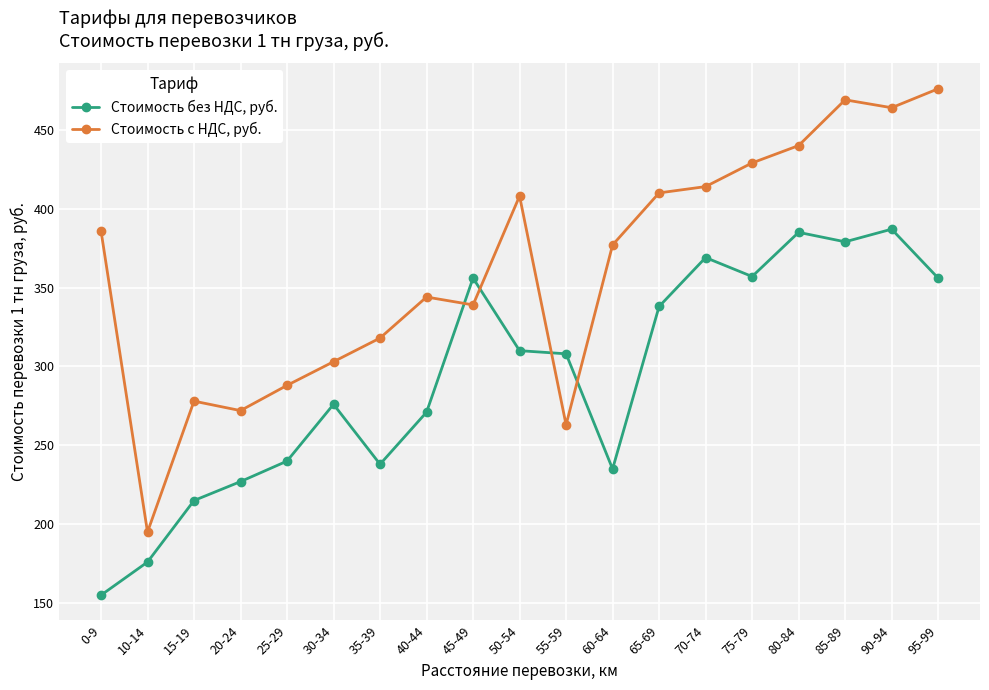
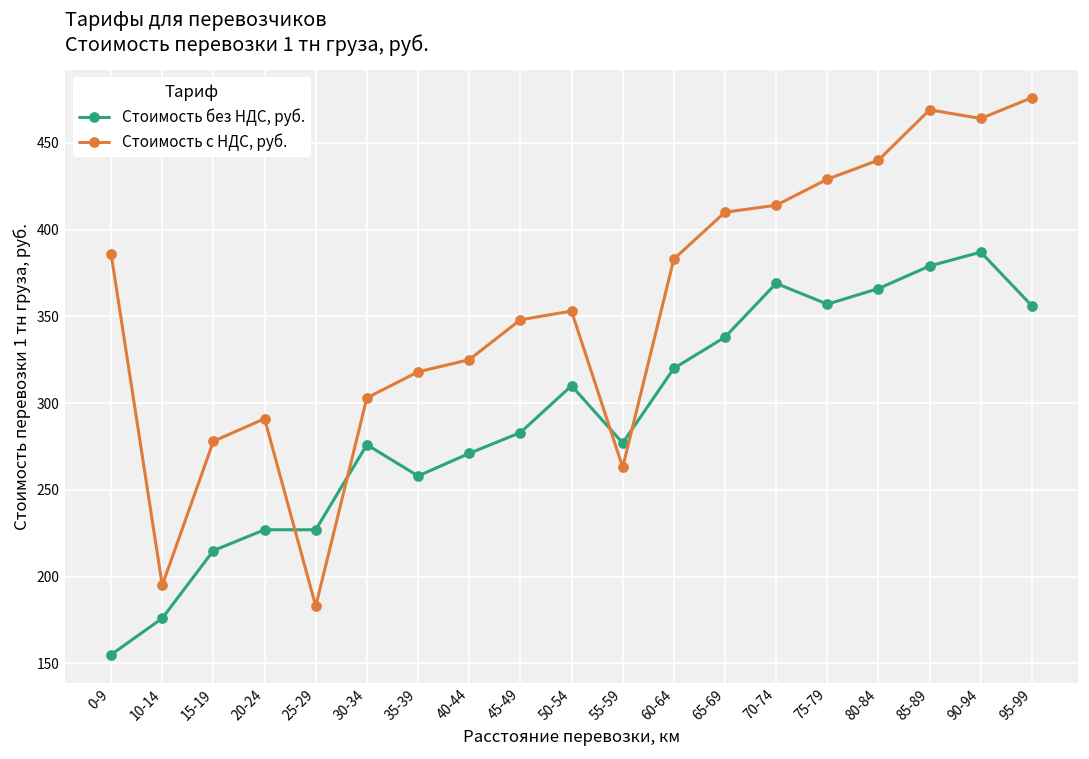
  {
    "Стоимость без НДС, руб.": {
      "0-9": 155,
      "10-14": 176,
      "15-19": 215,
      "20-24": 227,
-     "25-29": 240,
+     "25-29": 227,
      "30-34": 276,
-     "35-39": 238,
+     "35-39": 258,
      "40-44": 271,
-     "45-49": 356,
+     "45-49": 283,
      "50-54": 310,
-     "55-59": 308,
-     "60-64": 235,
+     "55-59": 277,
+     "60-64": 320,
      "65-69": 338,
      "70-74": 369,
      "75-79": 357,
-     "80-84": 385,
+     "80-84": 366,
      "85-89": 379,
      "90-94": 387,
      "95-99": 356
    },
    "Стоимость с НДС, руб.": {
      "0-9": 386,
      "10-14": 195,
      "15-19": 278,
-     "20-24": 272,
-     "25-29": 288,
+     "20-24": 291,
+     "25-29": 183,
      "30-34": 303,
      "35-39": 318,
-     "40-44": 344,
-     "45-49": 339,
-     "50-54": 408,
+     "40-44": 325,
+     "45-49": 348,
+     "50-54": 353,
      "55-59": 263,
-     "60-64": 377,
+     "60-64": 383,
      "65-69": 410,
      "70-74": 414,
      "75-79": 429,
      "80-84": 440,
      "85-89": 469,
      "90-94": 464,
      "95-99": 476
    }
  }
